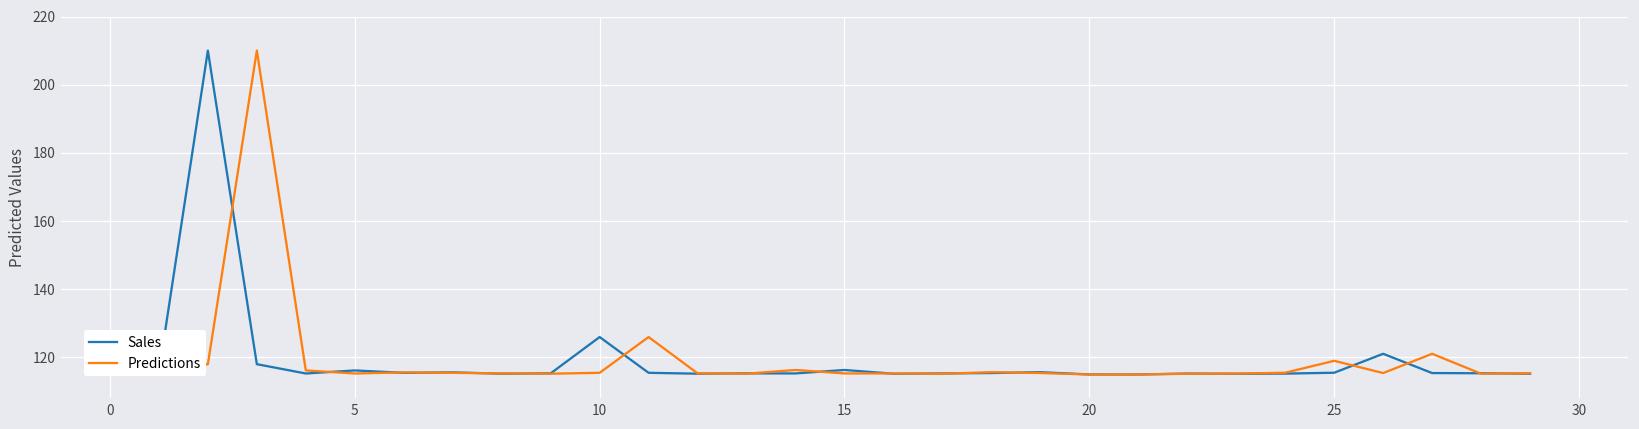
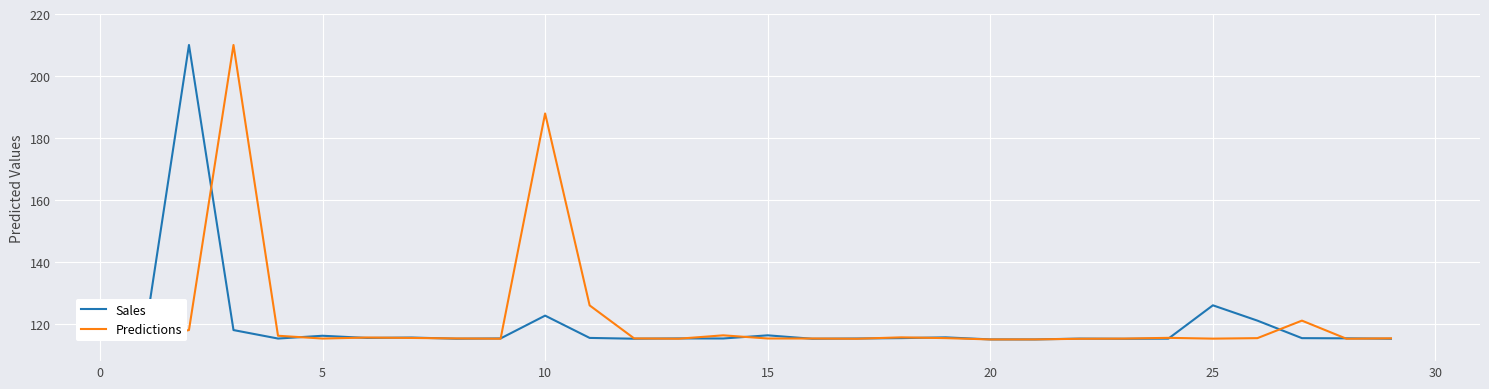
  {
    "Sales": {
      "5": 116,
-     "10": 126,
+     "10": 123,
      "15": 116,
-     "25": 116
+     "25": 126
    },
    "Predictions": {
      "5": 115,
-     "10": 115,
+     "10": 188,
      "15": 115,
-     "25": 119
+     "25": 115
    }
  }
